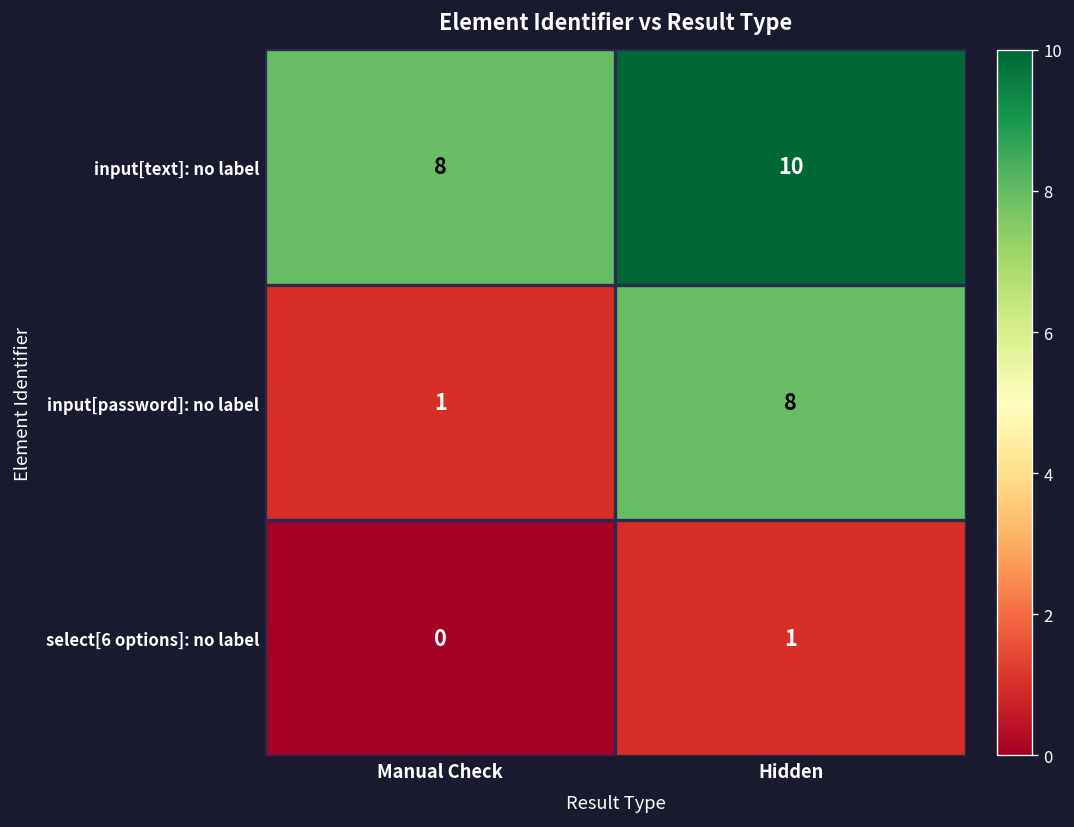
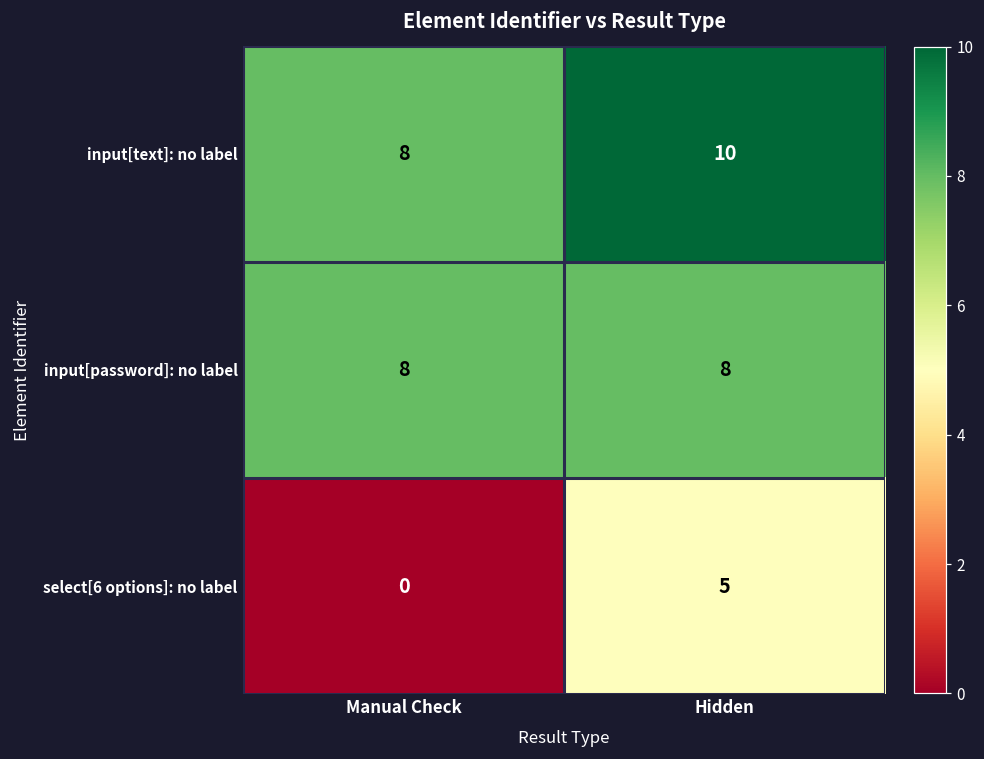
  {
    "input[text]: no label": {
      "Manual Check": 8,
      "Hidden": 10
    },
    "input[password]: no label": {
-     "Manual Check": 1,
+     "Manual Check": 8,
      "Hidden": 8
    },
    "select[6 options]: no label": {
      "Manual Check": 0,
-     "Hidden": 1
+     "Hidden": 5
    }
  }
